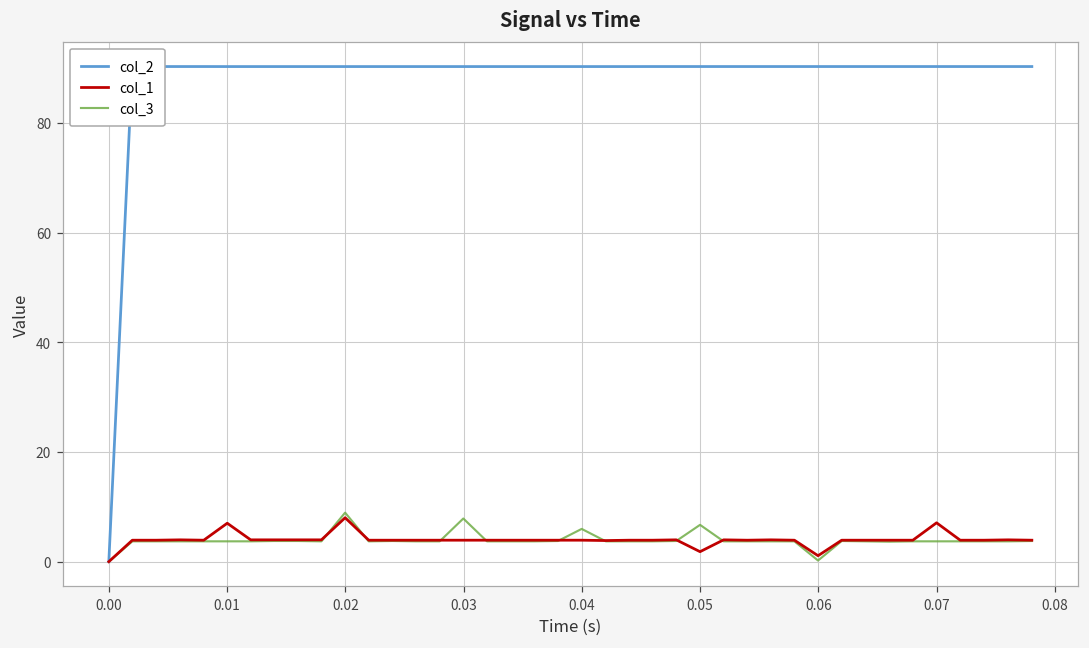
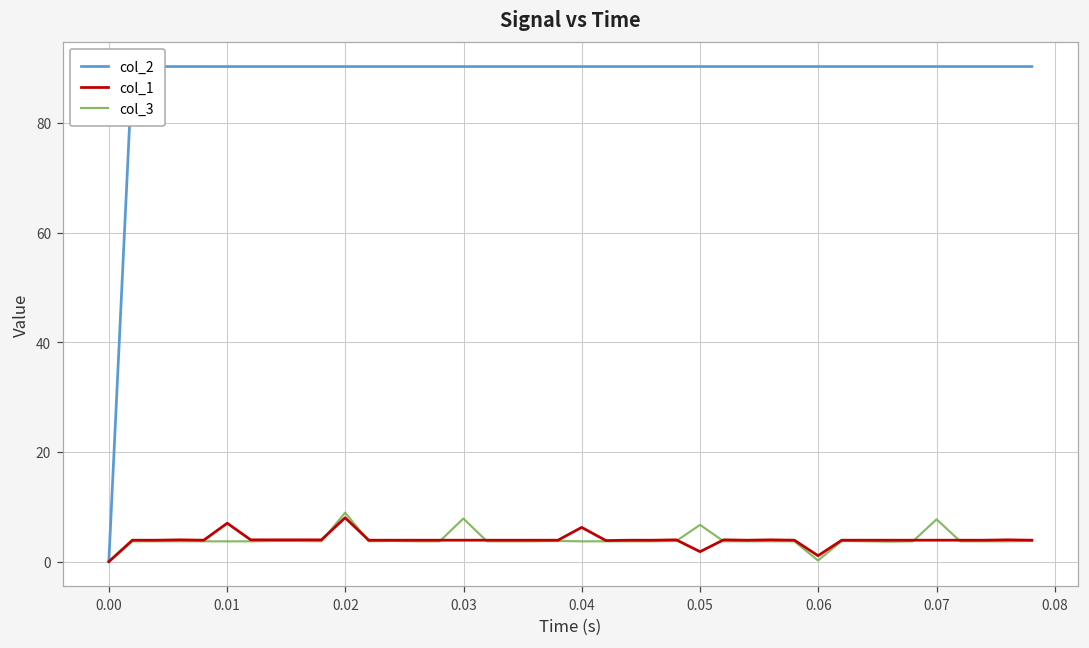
  {
    "col_2": {
      "0.01": 90,
      "0.02": 90,
      "0.03": 90,
      "0.04": 90,
      "0.05": 90,
      "0.06": 90,
      "0.07": 90
    },
    "col_1": {
      "0.01": 7,
      "0.02": 8,
      "0.03": 4,
-     "0.04": 4,
+     "0.04": 6,
      "0.05": 2,
      "0.06": 1,
-     "0.07": 7
+     "0.07": 4
    },
    "col_3": {
      "0.01": 4,
      "0.02": 9,
      "0.03": 8,
-     "0.04": 6,
+     "0.04": 4,
      "0.05": 7,
      "0.06": 0,
-     "0.07": 4
+     "0.07": 8
    }
  }
